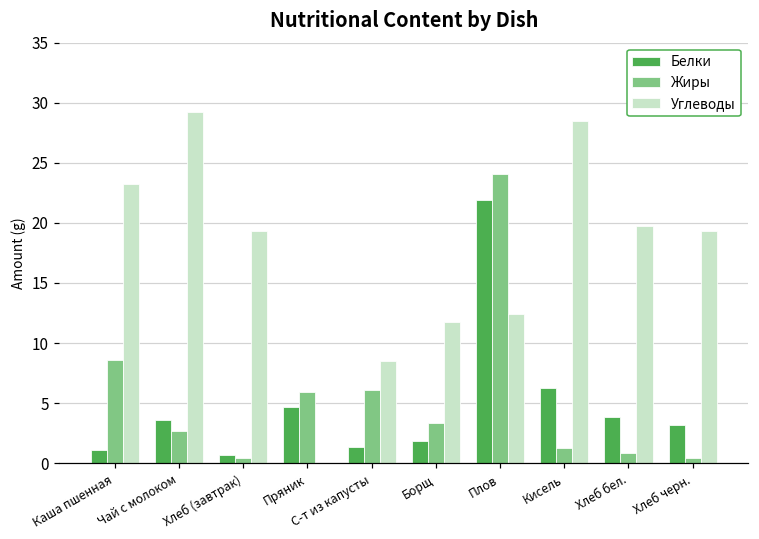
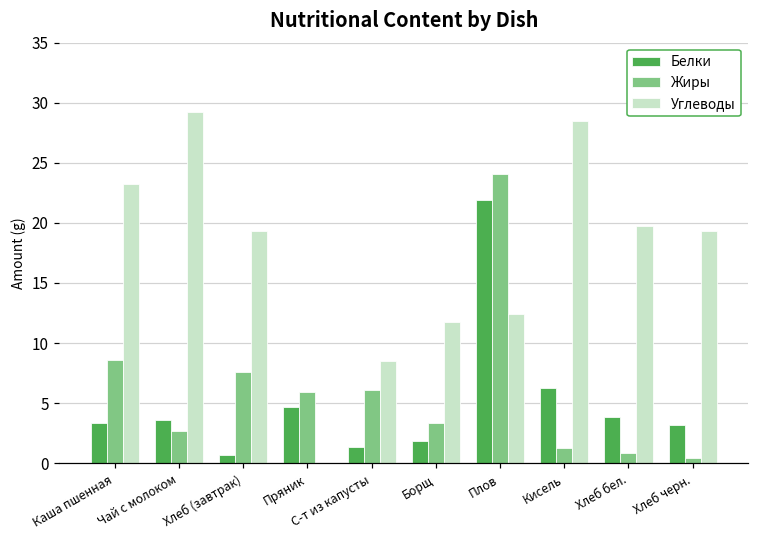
  {
    "Белки": {
-     "Каша пшенная": 1.1,
+     "Каша пшенная": 3.3,
      "Чай с молоком": 3.6,
      "Хлеб (завтрак)": 0.6,
      "Пряник": 4.6,
      "С-т из капусты": 1.3,
      "Борщ": 1.8,
      "Плов": 21.9,
      "Кисель": 6.3,
      "Хлеб бел.": 3.8,
      "Хлеб черн.": 3.2
    },
    "Жиры": {
      "Каша пшенная": 8.6,
      "Чай с молоком": 2.7,
-     "Хлеб (завтрак)": 0.4,
+     "Хлеб (завтрак)": 7.6,
      "Пряник": 5.9,
      "С-т из капусты": 6.1,
      "Борщ": 3.3,
      "Плов": 24.1,
      "Кисель": 1.2,
      "Хлеб бел.": 0.8,
      "Хлеб черн.": 0.4
    },
    "Углеводы": {
      "Каша пшенная": 23.2,
      "Чай с молоком": 29.2,
      "Хлеб (завтрак)": 19.3,
      "С-т из капусты": 8.5,
      "Борщ": 11.8,
      "Плов": 12.4,
      "Кисель": 28.5,
      "Хлеб бел.": 19.8,
      "Хлеб черн.": 19.3
    }
  }
